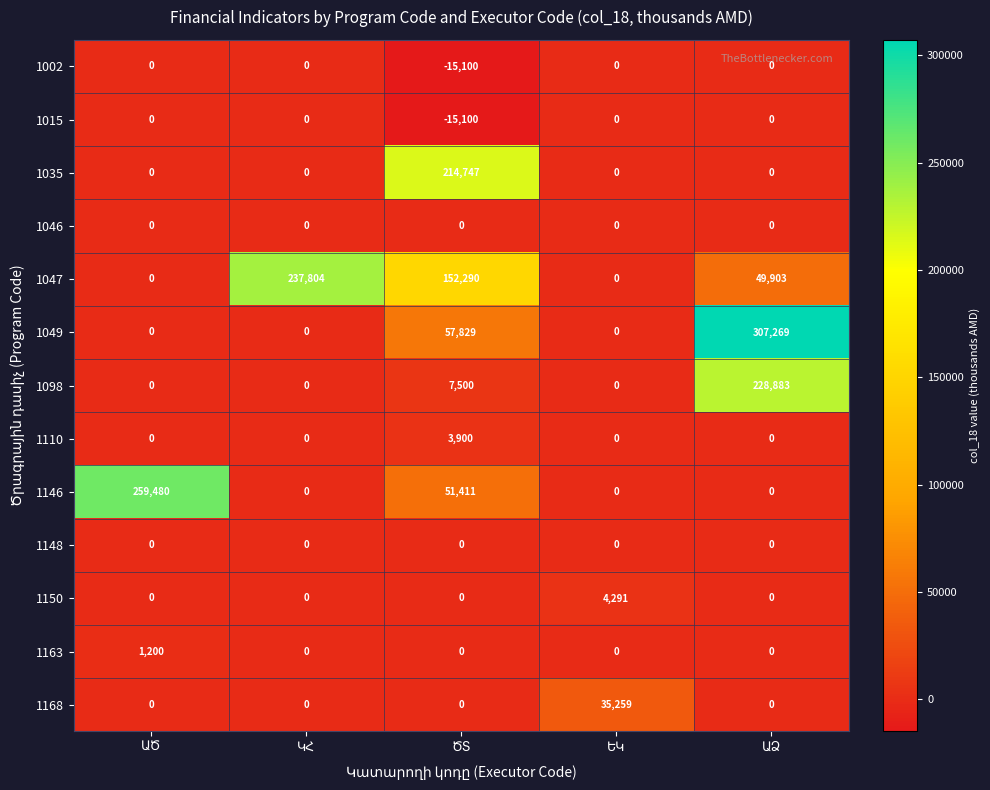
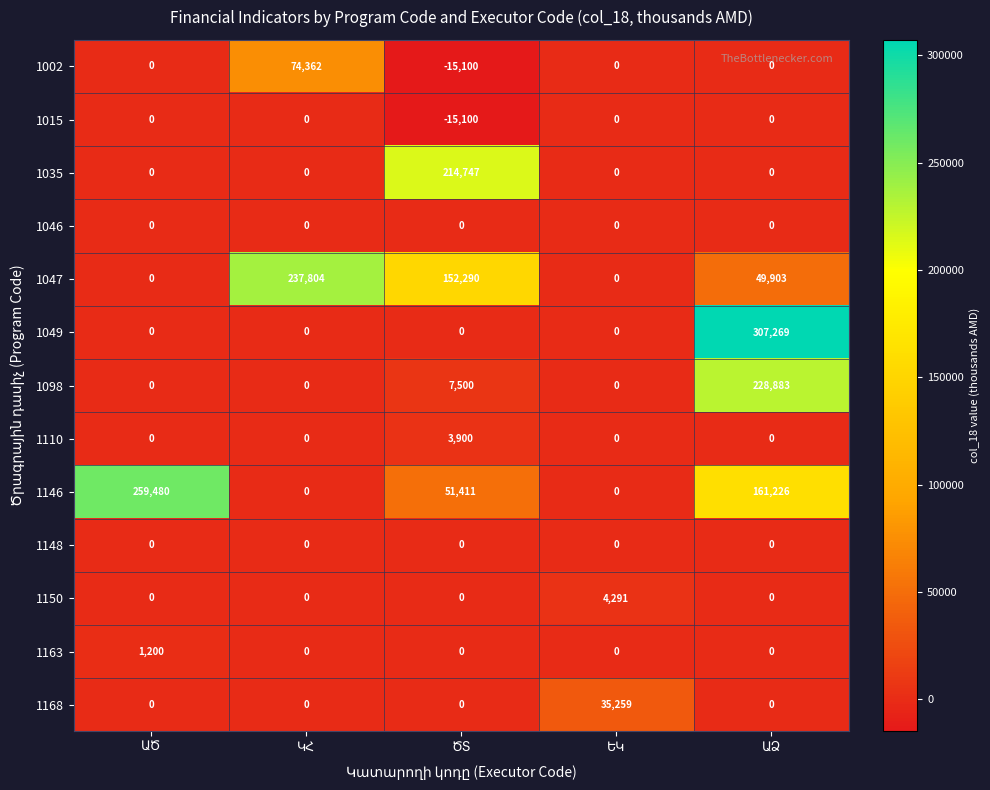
  {
    "1002": {
      "ԱԾ": "0",
-     "ԿՀ": "0",
+     "ԿՀ": "74,362",
      "ԾՏ": "-15,100",
      "ԵԿ": "0"
    },
    "1015": {
      "ԱԾ": "0",
      "ԿՀ": "0",
      "ԾՏ": "-15,100",
      "ԵԿ": "0",
      "ԱՁ": "0"
    },
    "1035": {
      "ԱԾ": "0",
      "ԿՀ": "0",
      "ԾՏ": "214,747",
      "ԵԿ": "0",
      "ԱՁ": "0"
    },
    "1046": {
      "ԱԾ": "0",
      "ԿՀ": "0",
      "ԾՏ": "0",
      "ԵԿ": "0",
      "ԱՁ": "0"
    },
    "1047": {
      "ԱԾ": "0",
      "ԿՀ": "237,804",
      "ԾՏ": "152,290",
      "ԵԿ": "0",
      "ԱՁ": "49,903"
    },
    "1049": {
      "ԱԾ": "0",
      "ԿՀ": "0",
-     "ԾՏ": "57,829",
+     "ԾՏ": "0",
      "ԵԿ": "0",
      "ԱՁ": "307,269"
    },
    "1098": {
      "ԱԾ": "0",
      "ԿՀ": "0",
      "ԾՏ": "7,500",
      "ԵԿ": "0",
      "ԱՁ": "228,883"
    },
    "1110": {
      "ԱԾ": "0",
      "ԿՀ": "0",
      "ԾՏ": "3,900",
      "ԵԿ": "0",
      "ԱՁ": "0"
    },
    "1146": {
      "ԱԾ": "259,480",
      "ԿՀ": "0",
      "ԾՏ": "51,411",
      "ԵԿ": "0",
-     "ԱՁ": "0"
+     "ԱՁ": "161,226"
    },
    "1148": {
      "ԱԾ": "0",
      "ԿՀ": "0",
      "ԾՏ": "0",
      "ԵԿ": "0",
      "ԱՁ": "0"
    },
    "1150": {
      "ԱԾ": "0",
      "ԿՀ": "0",
      "ԾՏ": "0",
      "ԵԿ": "4,291",
      "ԱՁ": "0"
    },
    "1163": {
      "ԱԾ": "1,200",
      "ԿՀ": "0",
      "ԾՏ": "0",
      "ԵԿ": "0",
      "ԱՁ": "0"
    },
    "1168": {
      "ԱԾ": "0",
      "ԿՀ": "0",
      "ԾՏ": "0",
      "ԵԿ": "35,259",
      "ԱՁ": "0"
    }
  }
